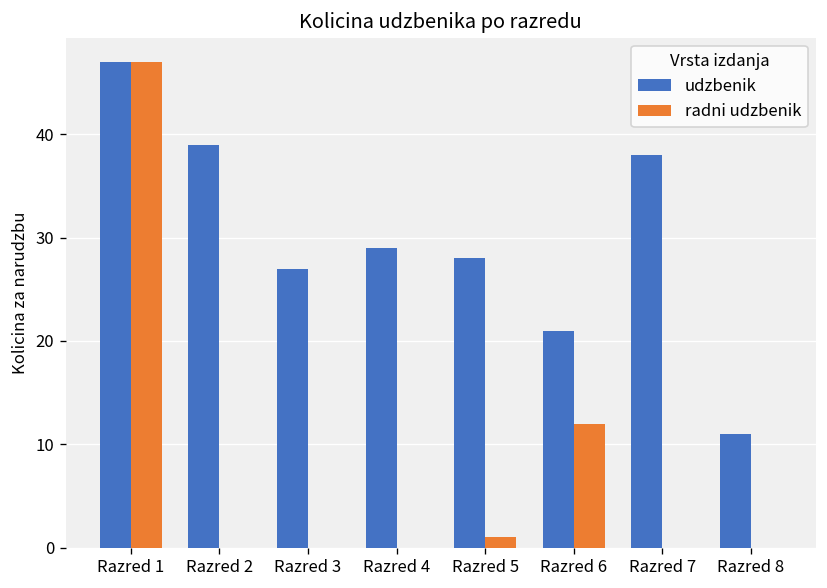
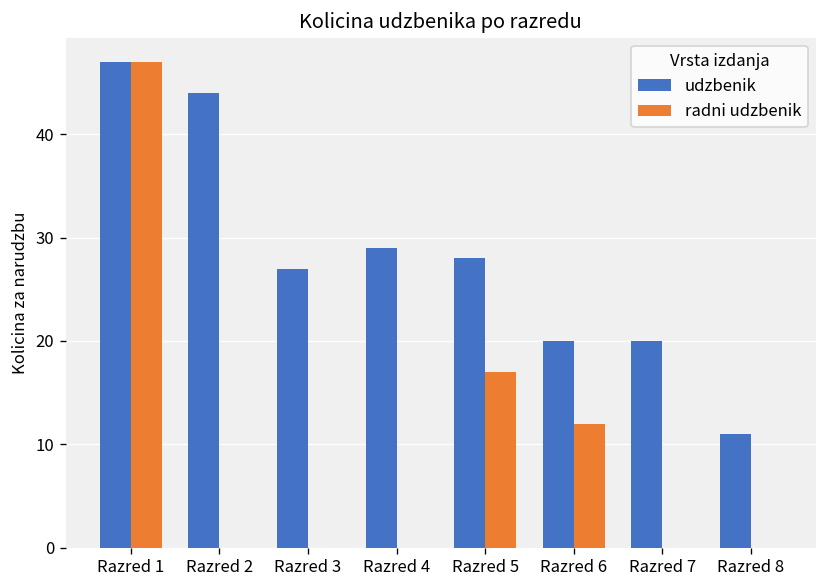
  {
    "udzbenik": {
      "Razred 1": 47,
-     "Razred 2": 39,
+     "Razred 2": 44,
      "Razred 3": 27,
      "Razred 4": 29,
      "Razred 5": 28,
-     "Razred 6": 21,
-     "Razred 7": 38,
+     "Razred 6": 20,
+     "Razred 7": 20,
      "Razred 8": 11
    },
    "radni udzbenik": {
      "Razred 1": 47,
      "Razred 2": 0,
      "Razred 3": 0,
      "Razred 4": 0,
-     "Razred 5": 1,
+     "Razred 5": 17,
      "Razred 6": 12,
      "Razred 7": 0,
      "Razred 8": 0
    }
  }
